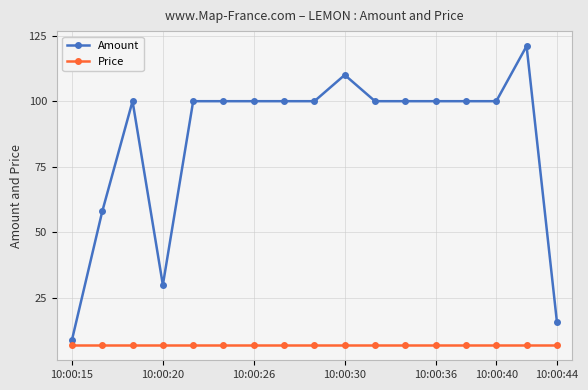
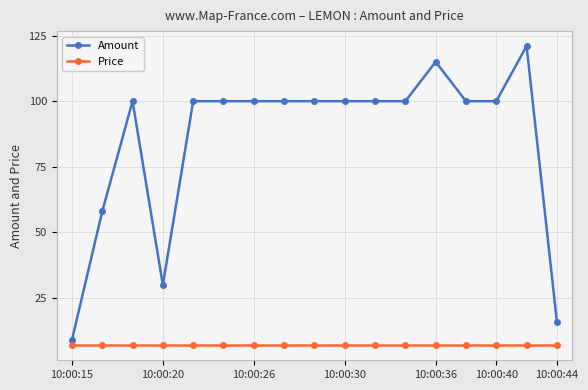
  {
    "Amount": {
      "10:00:20": 30,
      "10:00:26": 100,
-     "10:00:30": 110,
-     "10:00:36": 100,
+     "10:00:30": 100,
+     "10:00:36": 115,
      "10:00:40": 100,
      "10:00:44": 16
    },
    "Price": {
      "10:00:20": 7,
      "10:00:26": 7,
      "10:00:30": 7,
      "10:00:36": 7,
      "10:00:40": 7,
      "10:00:44": 7
    }
  }
